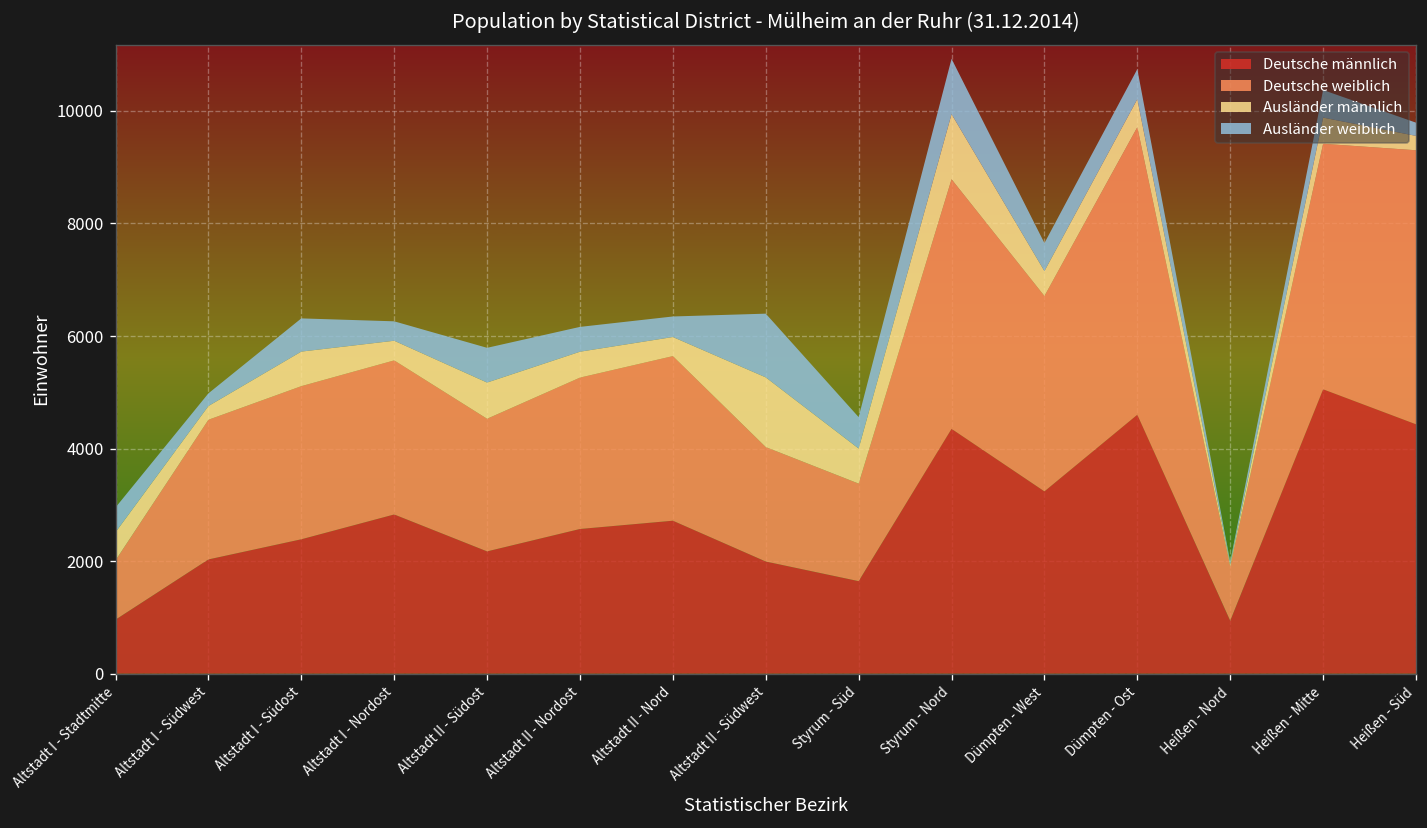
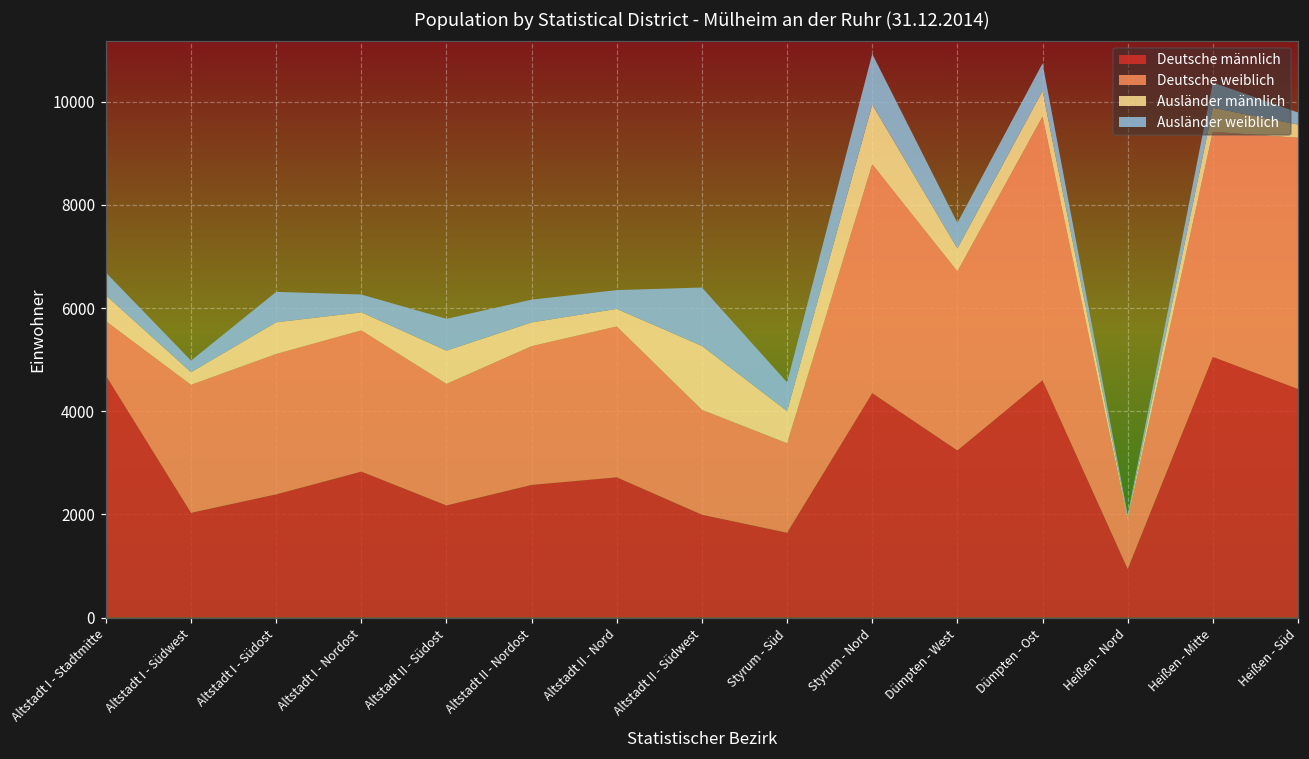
  {
    "Deutsche männlich": {
-     "Altstadt I - Stadtmitte": 1000,
+     "Altstadt I - Stadtmitte": 4700,
      "Altstadt I - Südwest": 2000,
      "Altstadt I - Südost": 2400,
      "Altstadt I - Nordost": 2800,
      "Altstadt II - Südost": 2200,
      "Altstadt II - Nordost": 2600,
      "Altstadt II - Nord": 2700,
      "Altstadt II - Südwest": 2000,
      "Styrum - Süd": 1600,
      "Styrum - Nord": 4400,
      "Dümpten - West": 3200,
      "Dümpten - Ost": 4600,
      "Heißen - Nord": 900,
      "Heißen - Mitte": 5100,
      "Heißen - Süd": 4400
    },
    "Deutsche weiblich": {
      "Altstadt I - Stadtmitte": 1100,
      "Altstadt I - Südwest": 2500,
      "Altstadt I - Südost": 2700,
      "Altstadt I - Nordost": 2700,
      "Altstadt II - Südost": 2400,
      "Altstadt II - Nordost": 2700,
      "Altstadt II - Nord": 2900,
      "Altstadt II - Südwest": 2000,
      "Styrum - Süd": 1700,
      "Styrum - Nord": 4400,
      "Dümpten - West": 3500,
      "Dümpten - Ost": 5100,
      "Heißen - Süd": 4900
    },
    "Ausländer männlich": {
      "Altstadt I - Stadtmitte": 500,
      "Altstadt I - Südwest": 200,
      "Altstadt I - Südost": 600,
      "Altstadt I - Nordost": 300,
      "Altstadt II - Südost": 600,
      "Altstadt II - Nordost": 500,
      "Altstadt II - Nord": 300,
      "Altstadt II - Südwest": 1200,
      "Styrum - Süd": 600,
      "Styrum - Nord": 1200,
      "Dümpten - West": 400,
      "Dümpten - Ost": 500,
      "Heißen - Süd": 300
    },
    "Ausländer weiblich": {
      "Altstadt I - Stadtmitte": 400,
      "Altstadt I - Südwest": 200,
      "Altstadt I - Südost": 600,
      "Altstadt I - Nordost": 300,
      "Altstadt II - Südost": 600,
      "Altstadt II - Nordost": 400,
      "Altstadt II - Nord": 400,
      "Altstadt II - Südwest": 1100,
      "Styrum - Süd": 600,
      "Styrum - Nord": 1000,
      "Dümpten - West": 500,
      "Dümpten - Ost": 500,
      "Heißen - Süd": 200
    }
  }
